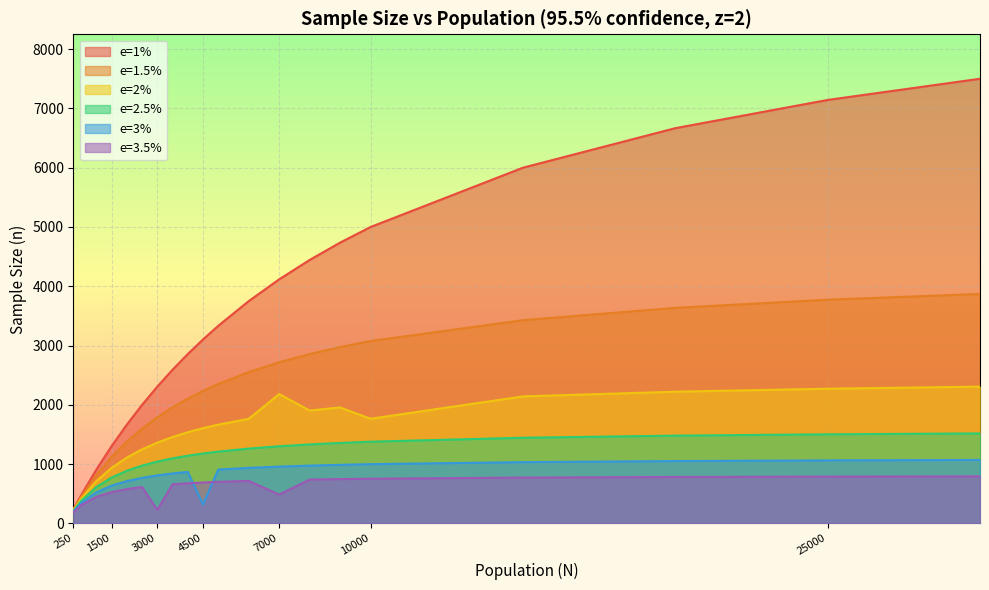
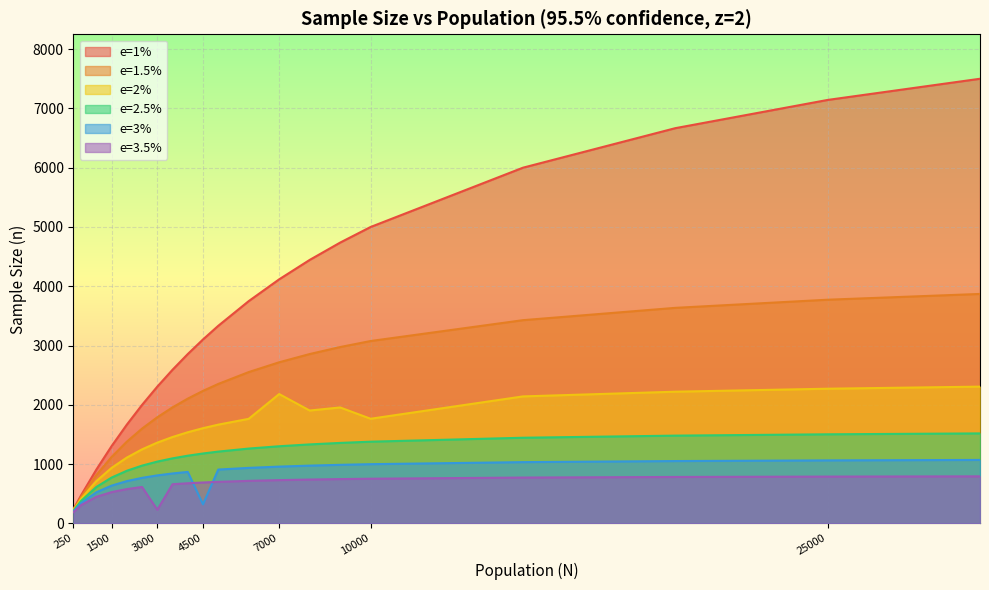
  {
    "e=2%": {
      "1500": 900,
      "3000": 1400,
      "4500": 1600,
      "7000": 2200,
      "10000": 1800,
      "25000": 2300
    },
    "e=2.5%": {
      "1500": 800,
      "3000": 1000,
      "4500": 1200,
      "7000": 1300,
      "10000": 1400,
      "25000": 1500
    },
    "e=3%": {
      "1500": 600,
      "3000": 800,
      "4500": 300,
      "7000": 1000,
      "10000": 1000,
      "25000": 1100
    },
    "e=3.5%": {
      "1500": 500,
      "3000": 200,
      "4500": 700,
-     "7000": 500,
+     "7000": 700,
      "10000": 800,
      "25000": 800
    }
  }
